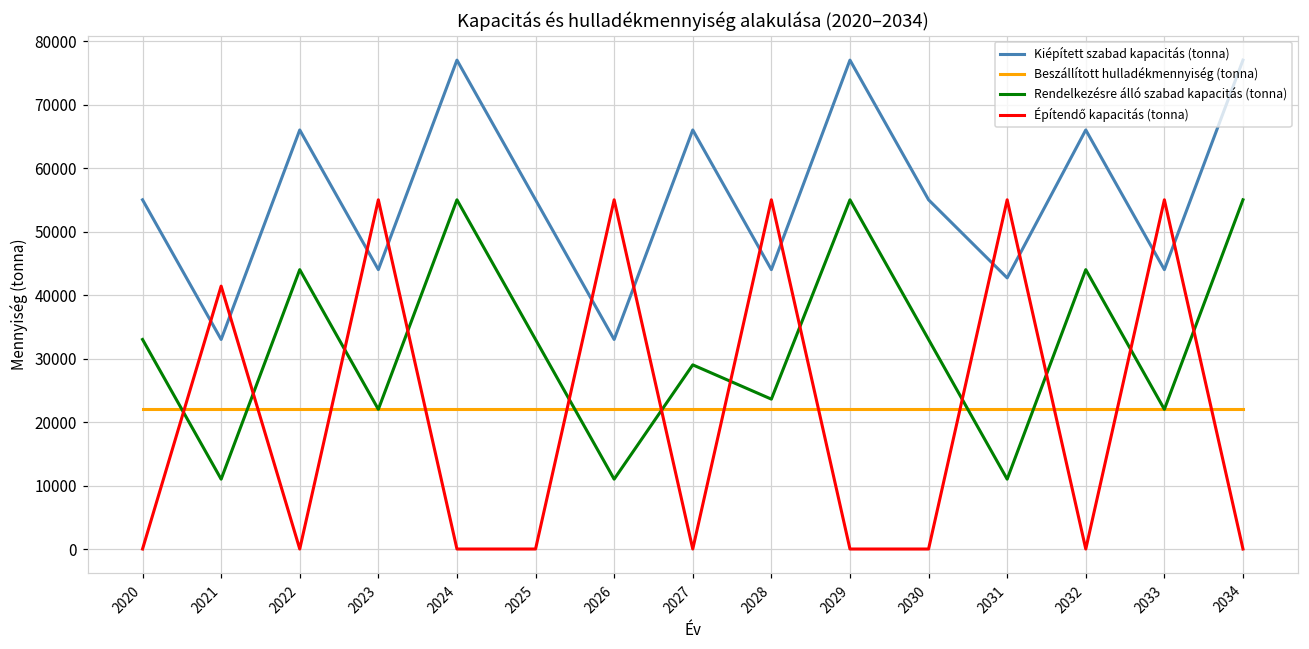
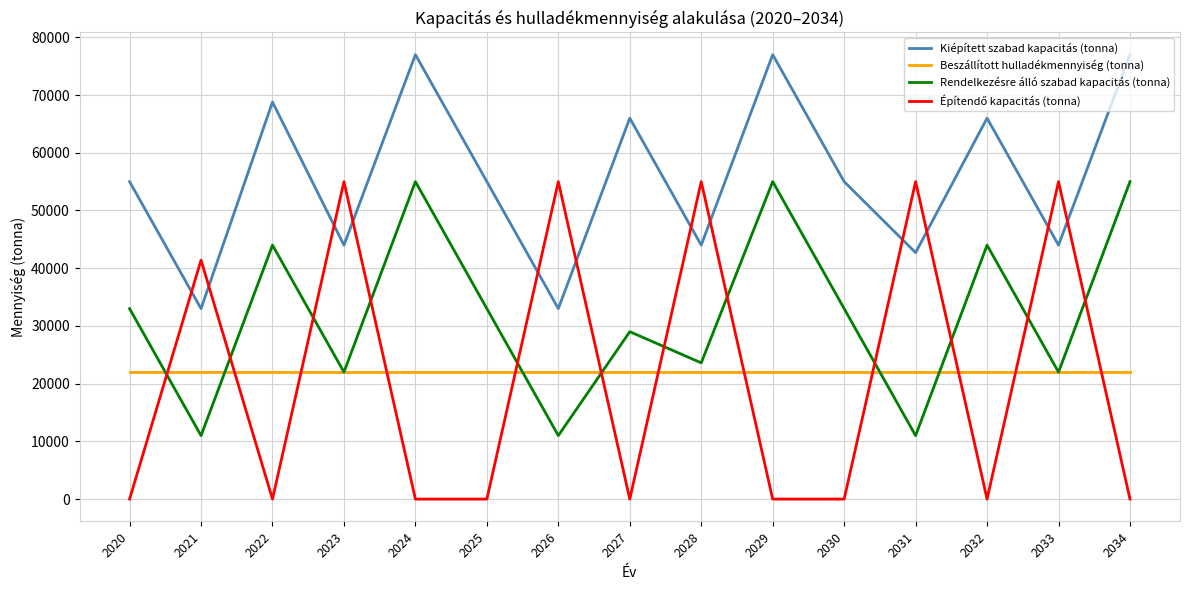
  {
    "Kiépített szabad kapacitás (tonna)": {
      "2020": 55000,
      "2021": 33000,
-     "2022": 66000,
+     "2022": 69000,
      "2023": 44000,
      "2024": 77000,
      "2025": 55000,
      "2026": 33000,
      "2027": 66000,
      "2028": 44000,
      "2029": 77000,
      "2030": 55000,
      "2031": 43000,
      "2032": 66000,
      "2033": 44000
    },
    "Beszállított hulladékmennyiség (tonna)": {
      "2020": 22000,
      "2021": 22000,
      "2022": 22000,
      "2024": 22000,
      "2025": 22000,
      "2026": 22000,
      "2027": 22000,
      "2028": 22000,
      "2029": 22000,
      "2030": 22000,
      "2031": 22000,
      "2032": 22000,
      "2034": 22000
    },
    "Rendelkezésre álló szabad kapacitás (tonna)": {
      "2020": 33000,
      "2021": 11000,
      "2022": 44000,
      "2024": 55000,
      "2025": 33000,
      "2026": 11000,
      "2027": 29000,
      "2028": 24000,
      "2029": 55000,
      "2030": 33000,
      "2031": 11000,
      "2032": 44000,
      "2034": 55000
    },
    "Építendő kapacitás (tonna)": {
      "2020": 0,
      "2021": 41000,
      "2022": 0,
      "2023": 55000,
      "2024": 0,
      "2025": 0,
      "2026": 55000,
      "2027": 0,
      "2028": 55000,
      "2029": 0,
      "2030": 0,
      "2031": 55000,
      "2032": 0,
      "2033": 55000,
      "2034": 0
    }
  }
